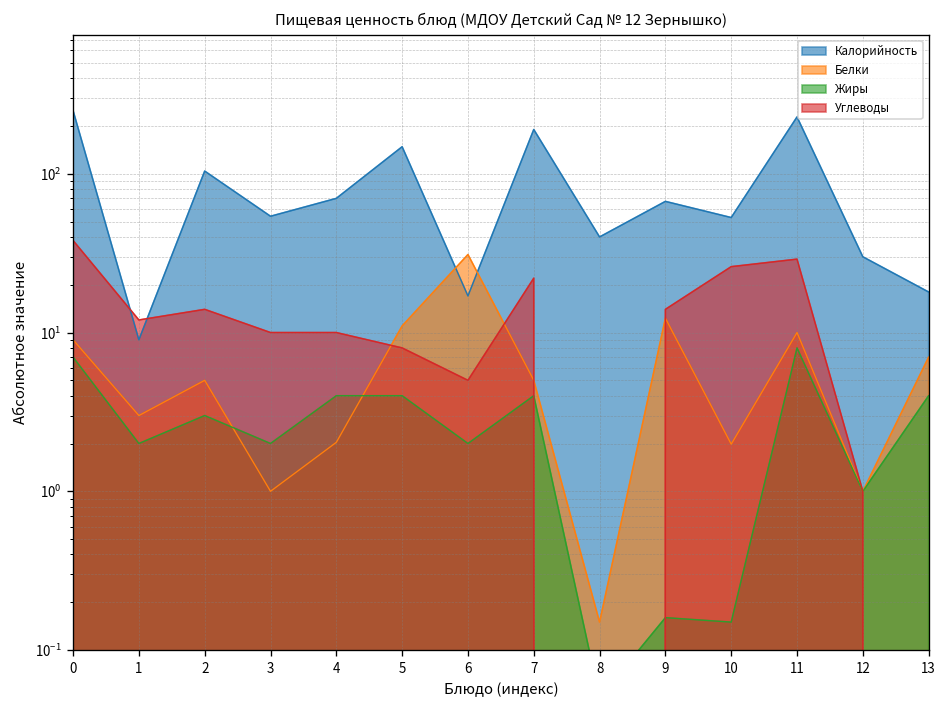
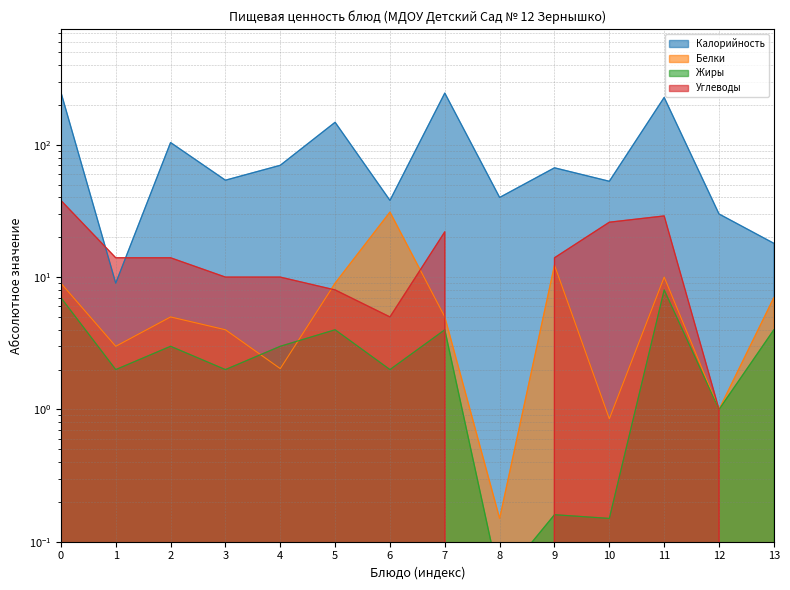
  {
    "Калорийность": {
      "0": 250,
      "1": 9,
      "2": 100,
      "3": 54,
      "4": 70,
      "5": 150,
-     "6": 17,
-     "7": 190,
+     "6": 38,
+     "7": 250,
      "8": 40,
      "9": 70,
      "10": 53,
      "11": 230,
      "12": 30,
      "13": 18
    },
    "Белки": {
      "0": 9,
      "1": 3.0,
      "2": 5.0,
-     "3": 1,
+     "3": 4,
      "4": 2.0,
-     "5": 11,
+     "5": 9,
      "6": 31,
      "7": 5.0,
      "8": 0.15,
      "9": 12,
-     "10": 2.0,
+     "10": 0.9,
      "11": 10,
      "13": 7
    },
    "Жиры": {
      "0": 7,
      "1": 2,
      "2": 3,
      "3": 2,
-     "4": 4,
+     "4": 3,
      "5": 4,
      "6": 2,
      "7": 4,
      "9": 0.16,
      "10": 0.15,
      "11": 8,
      "13": 4
    },
    "Углеводы": {
      "0": 38,
-     "1": 12,
+     "1": 14,
      "2": 14,
      "3": 10,
      "4": 10,
      "5": 8,
      "6": 5,
      "7": 22,
      "9": 14,
      "10": 26,
      "11": 29
    }
  }
